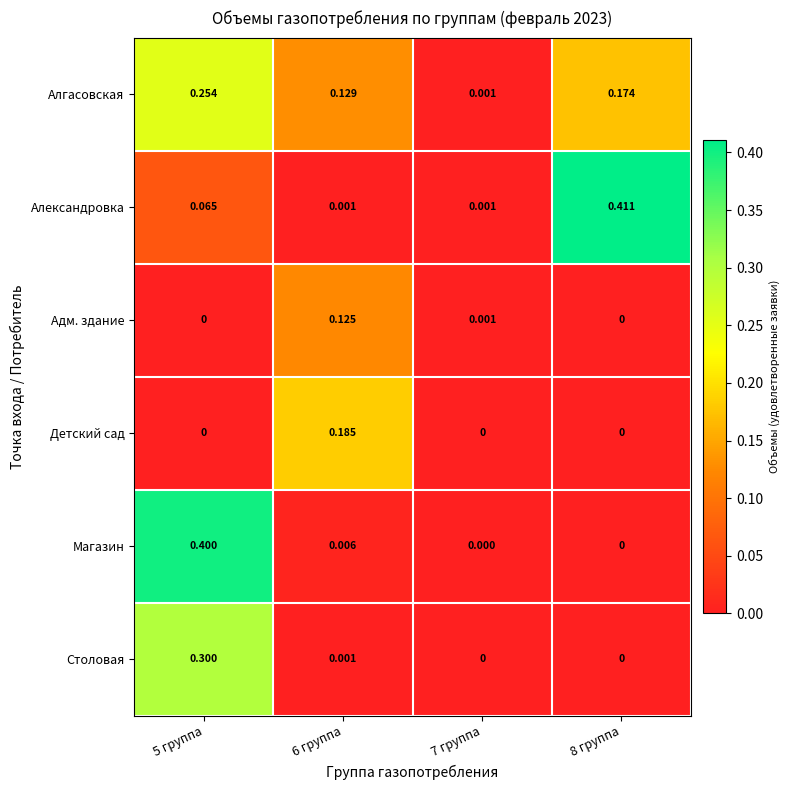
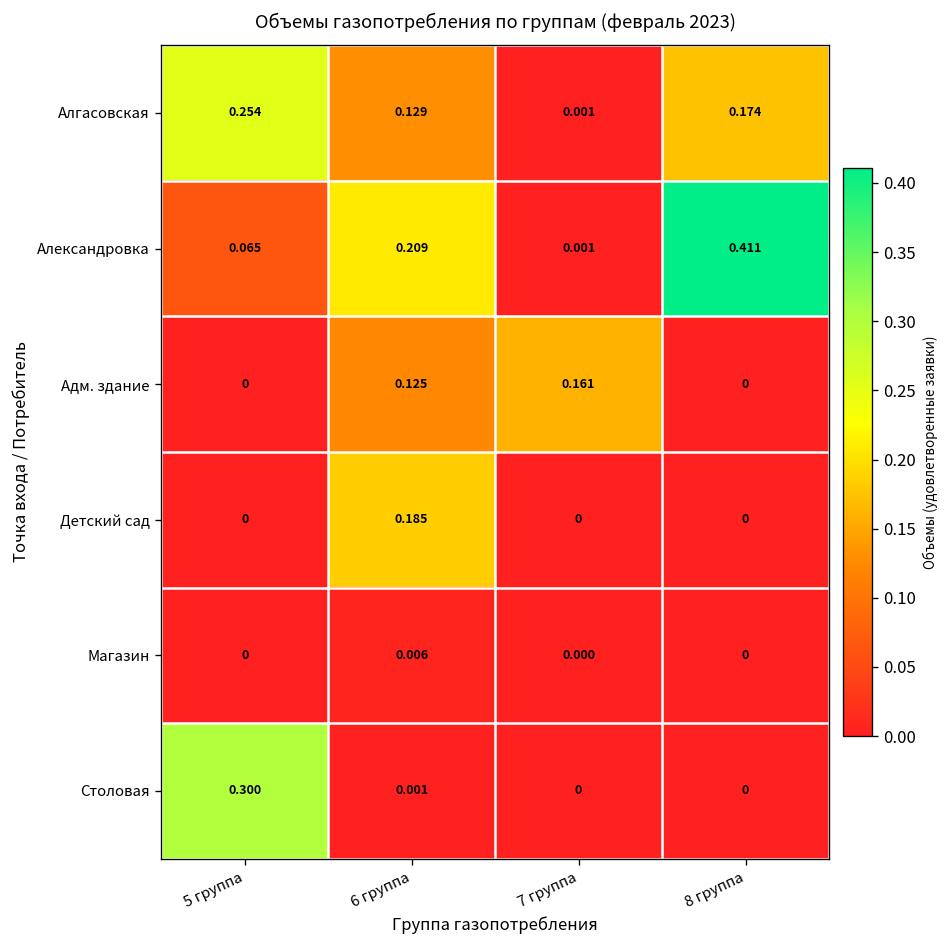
  {
    "Алгасовская": {
      "5 группа": 0.254,
      "6 группа": 0.129,
      "7 группа": 0.001,
      "8 группа": 0.174
    },
    "Александровка": {
      "5 группа": 0.065,
-     "6 группа": 0.001,
+     "6 группа": 0.209,
      "7 группа": 0.001,
      "8 группа": 0.411
    },
    "Адм. здание": {
      "5 группа": 0,
      "6 группа": 0.125,
-     "7 группа": 0.001,
+     "7 группа": 0.161,
      "8 группа": 0
    },
    "Детский сад": {
      "5 группа": 0,
      "6 группа": 0.185,
      "7 группа": 0,
      "8 группа": 0
    },
    "Магазин": {
-     "5 группа": 0.400,
+     "5 группа": 0,
      "6 группа": 0.006,
      "7 группа": 0.000,
      "8 группа": 0
    },
    "Столовая": {
      "5 группа": 0.300,
      "6 группа": 0.001,
      "7 группа": 0,
      "8 группа": 0
    }
  }
